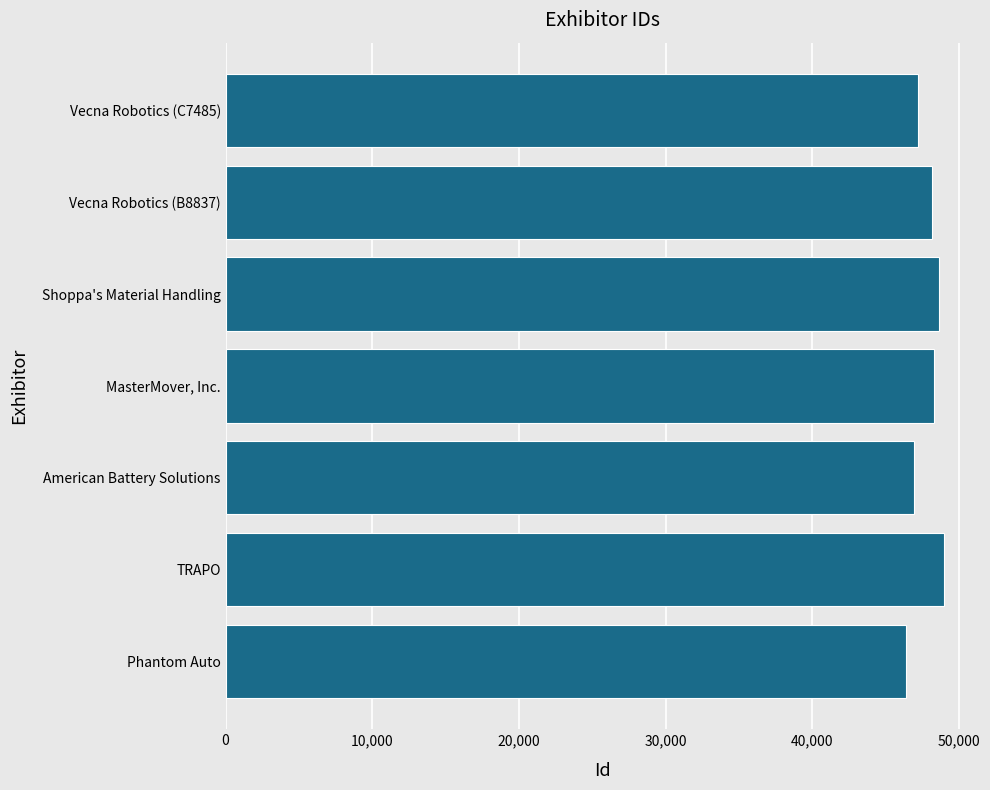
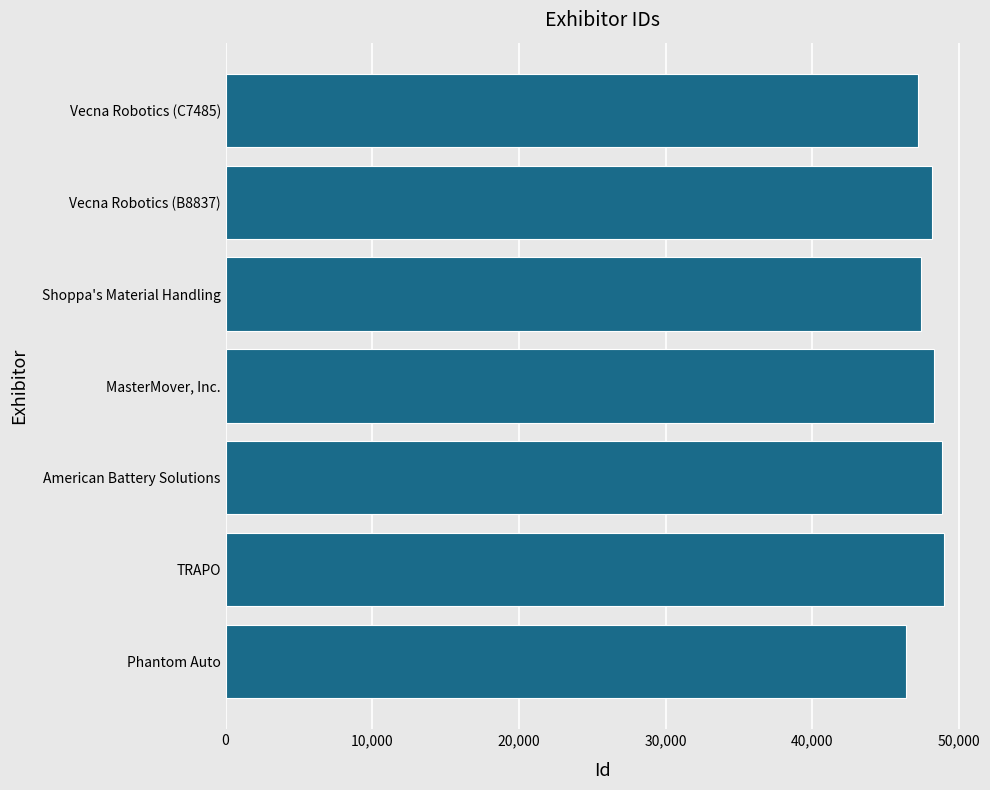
  {
    "Vecna Robotics (C7485)": "47,200",
    "Vecna Robotics (B8837)": "48,200",
-   "Shoppa's Material Handling": "48,600",
+   "Shoppa's Material Handling": "47,400",
    "MasterMover, Inc.": "48,300",
-   "American Battery Solutions": "46,900",
+   "American Battery Solutions": "48,800",
    "TRAPO": "49,000",
    "Phantom Auto": "46,300"
  }
